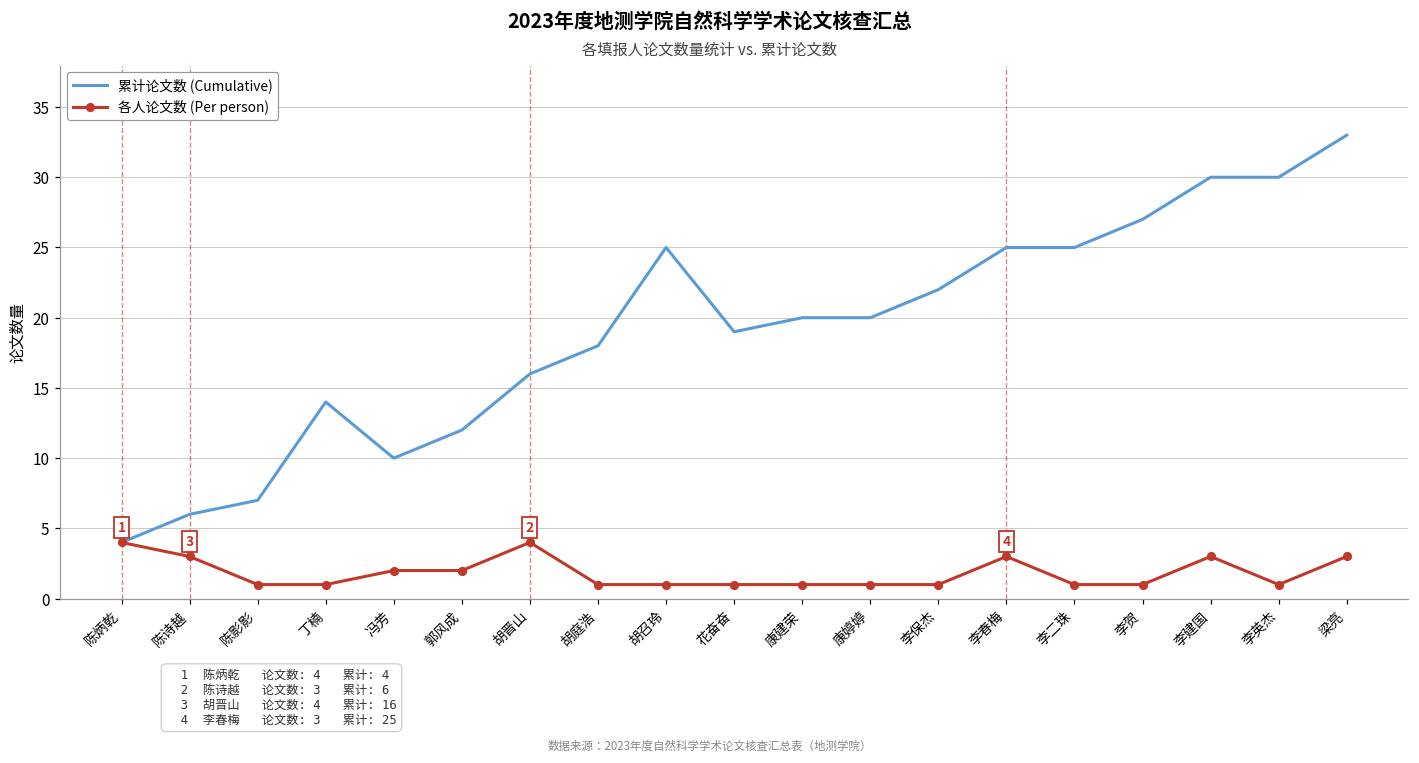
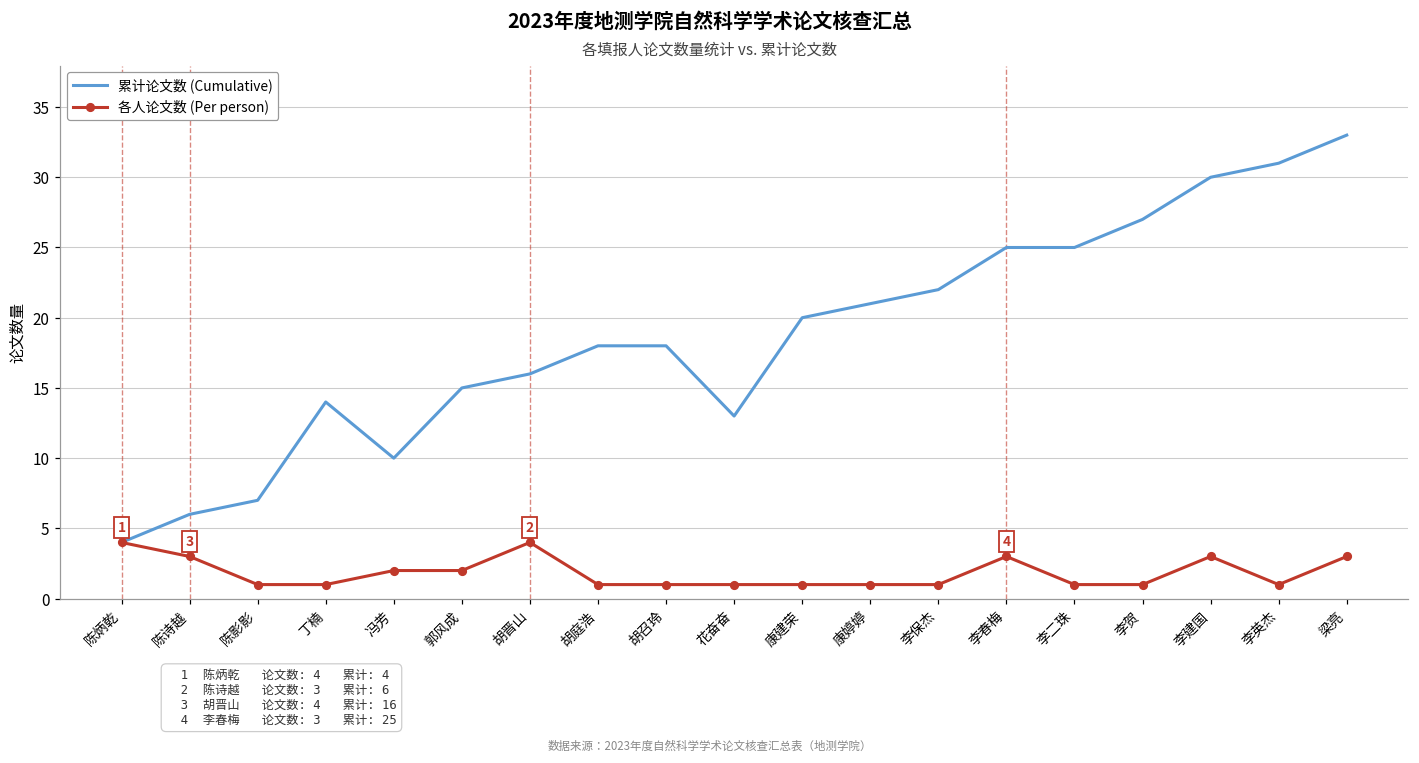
  {
    "累计论文数 (Cumulative)": {
      "陈诗越": 6,
      "陈影影": 7,
      "丁楠": 14,
      "冯芳": 10,
-     "郭风成": 12,
+     "郭风成": 15,
      "胡晋山": 16,
      "胡庭浩": 18,
-     "胡召玲": 25,
-     "花奋奋": 19,
+     "胡召玲": 18,
+     "花奋奋": 13,
      "康建荣": 20,
-     "康婷婷": 20,
+     "康婷婷": 21,
      "李保杰": 22,
      "李春梅": 25,
      "李二珠": 25,
      "李贺": 27,
      "李建国": 30,
-     "李英杰": 30,
+     "李英杰": 31,
      "梁亮": 33
    },
    "各人论文数 (Per person)": {
      "陈影影": 1,
      "丁楠": 1,
      "冯芳": 2,
      "郭风成": 2,
      "胡庭浩": 1,
      "胡召玲": 1,
      "花奋奋": 1,
      "康建荣": 1,
      "康婷婷": 1,
      "李保杰": 1,
      "李二珠": 1,
      "李贺": 1,
      "李建国": 3,
      "李英杰": 1,
      "梁亮": 3
    }
  }
